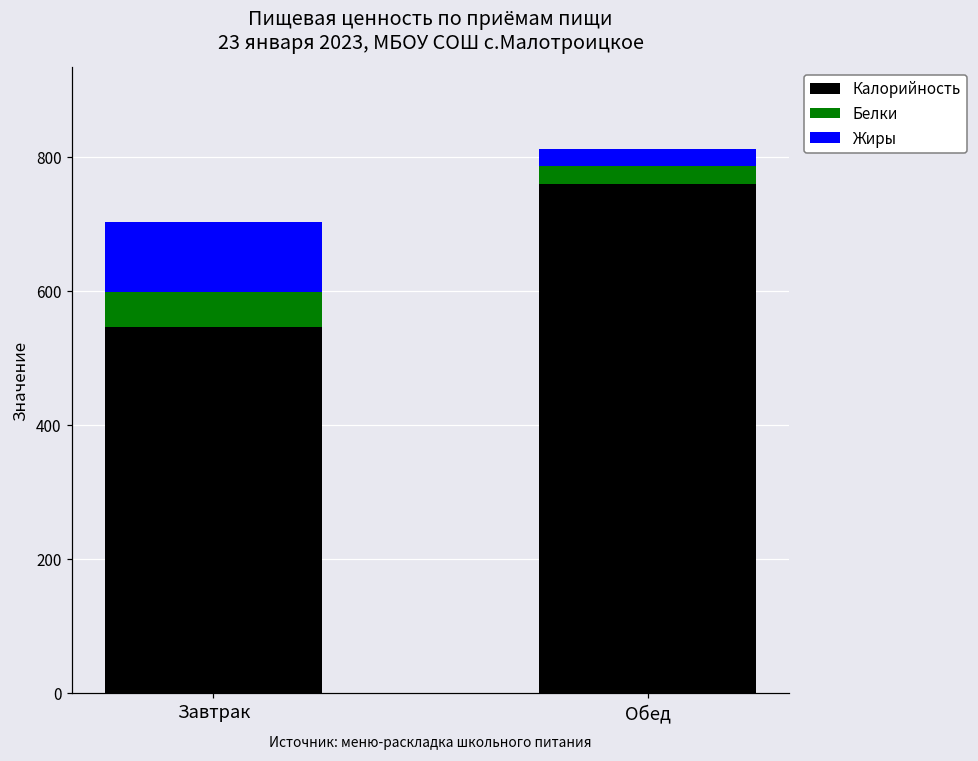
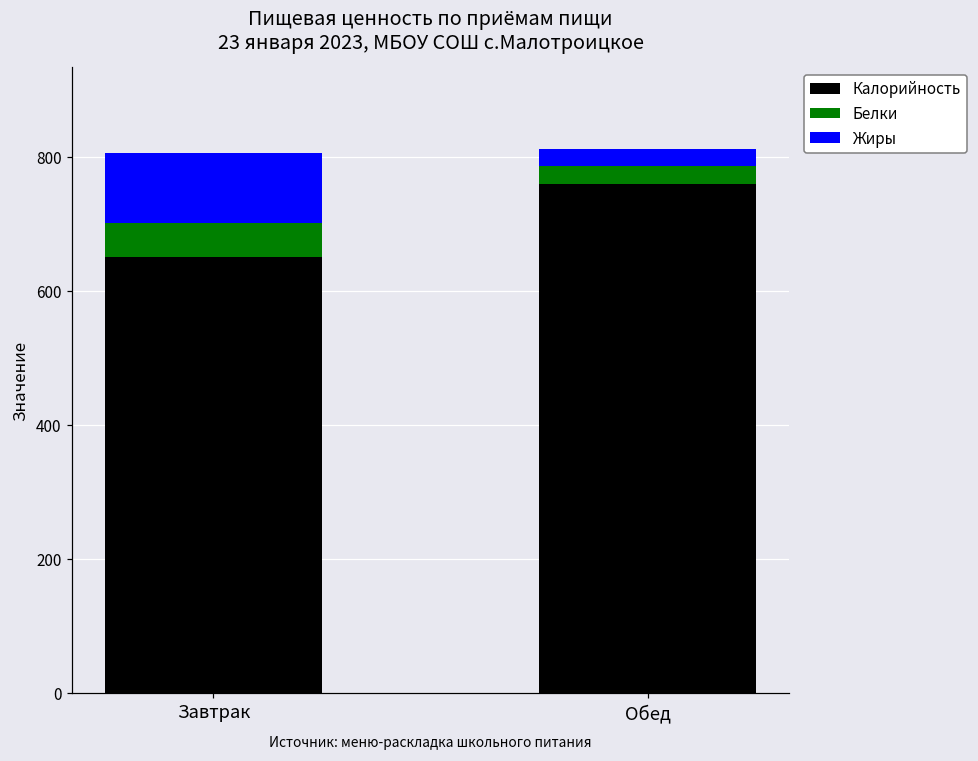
  {
    "Калорийность": {
-     "Завтрак": 550,
+     "Завтрак": 650,
      "Обед": 760
    },
    "Белки": {
      "Завтрак": 50,
      "Обед": 30
    },
    "Жиры": {
      "Завтрак": 100,
      "Обед": 30
    }
  }
